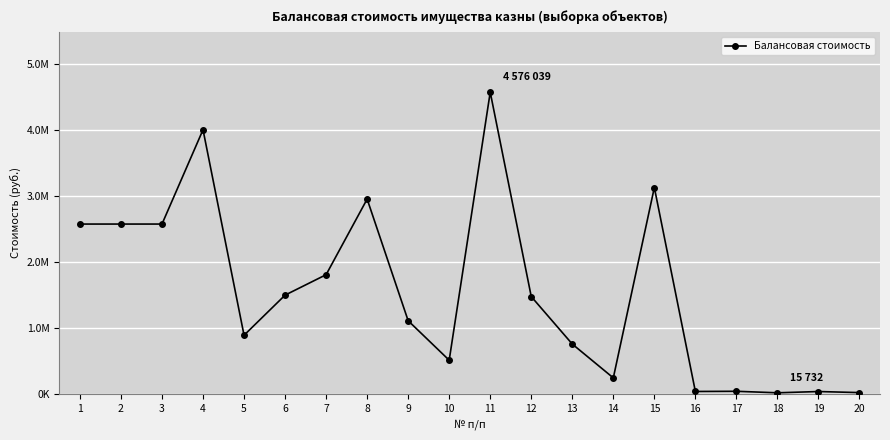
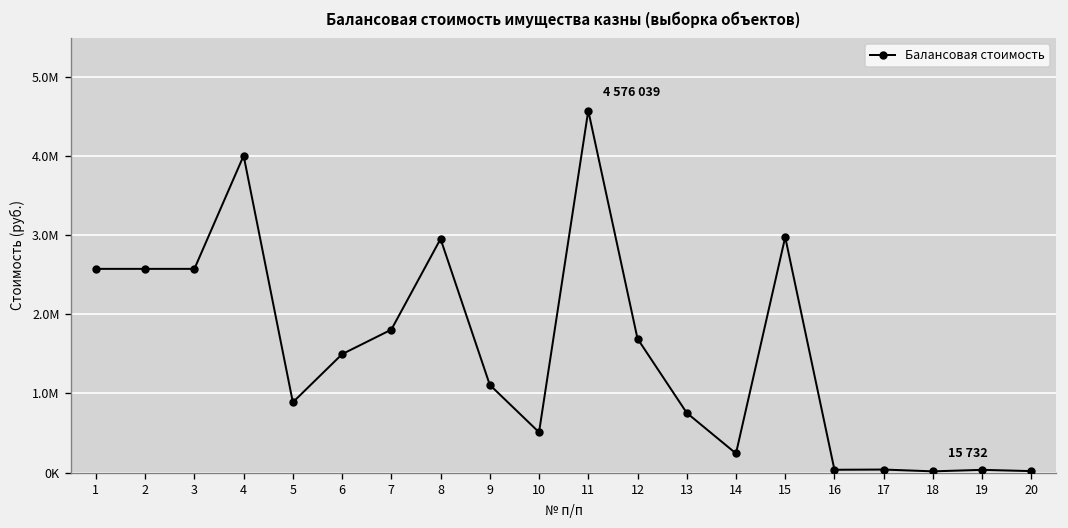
  {
    "1": 2600000,
    "2": 2600000,
    "3": 2600000,
    "4": 4000000,
    "5": 900000,
    "6": 1500000,
    "7": 1800000,
    "8": 3000000,
    "9": 1100000,
    "10": 500000,
-   "12": 1500000,
+   "12": 1700000,
    "13": 800000,
    "14": 200000,
-   "15": 3100000,
+   "15": 3000000,
    "16": 0,
    "17": 0,
    "18": 0,
    "20": 0
  }
